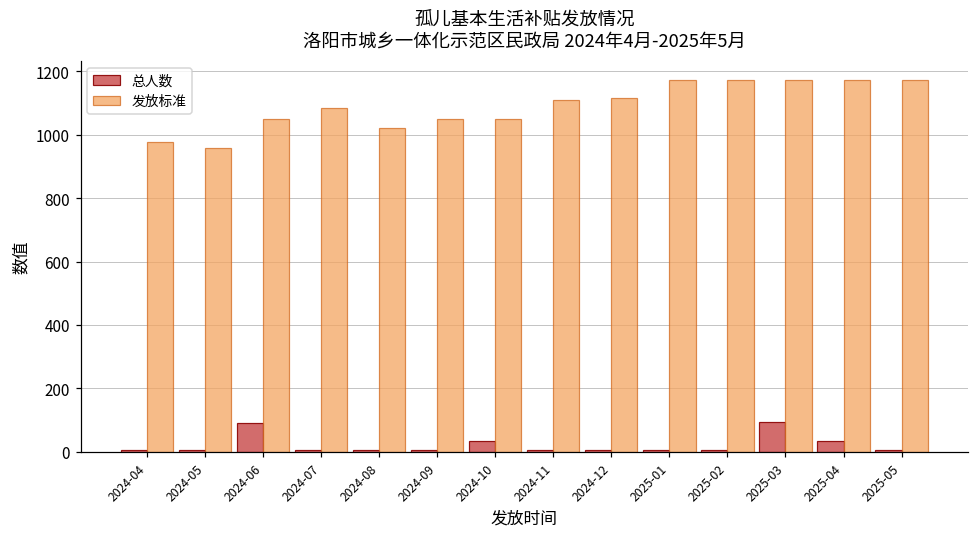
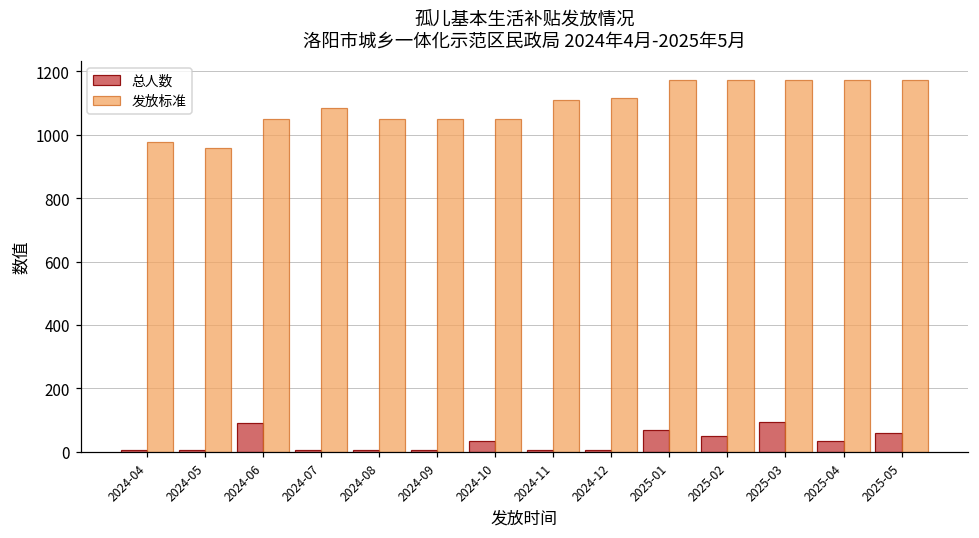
  {
    "总人数": {
      "2024-06": 90,
      "2024-10": 30,
-     "2025-01": 0,
-     "2025-02": 0,
+     "2025-01": 70,
+     "2025-02": 50,
      "2025-03": 90,
      "2025-04": 30,
-     "2025-05": 0
+     "2025-05": 60
    },
    "发放标准": {
      "2024-04": 980,
      "2024-05": 960,
      "2024-06": 1050,
      "2024-07": 1080,
-     "2024-08": 1020,
+     "2024-08": 1050,
      "2024-09": 1050,
      "2024-10": 1050,
      "2024-11": 1110,
      "2024-12": 1120,
      "2025-01": 1170,
      "2025-02": 1170,
      "2025-03": 1170,
      "2025-04": 1170,
      "2025-05": 1170
    }
  }
